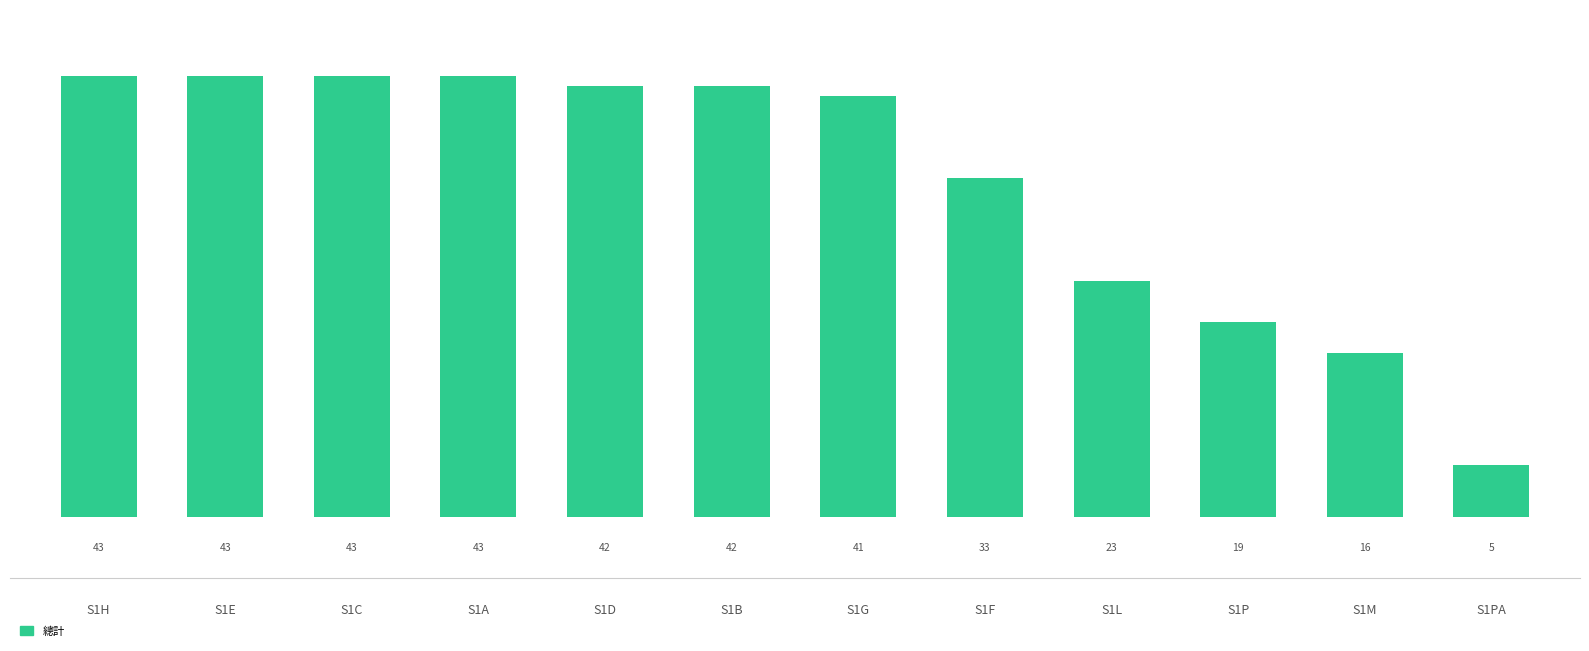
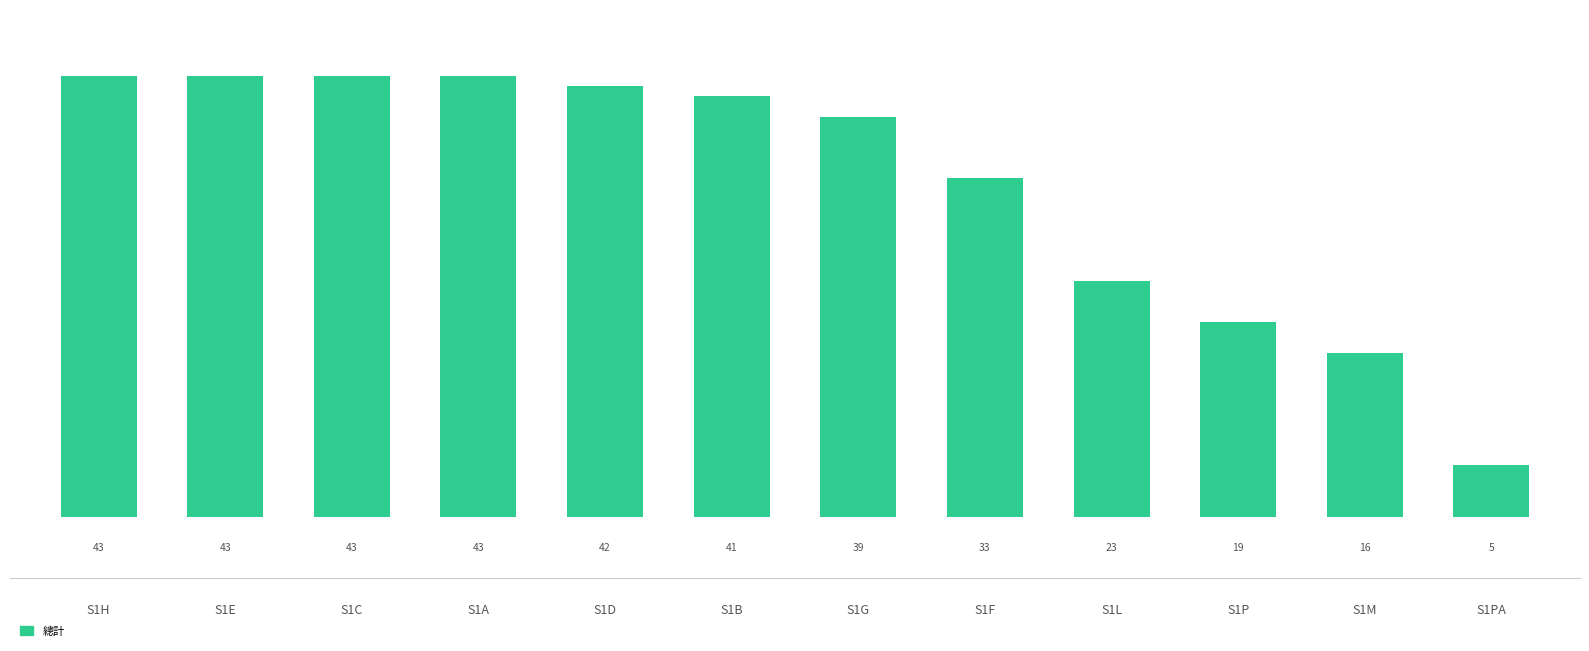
  {
-   "S1B": 42,
-   "S1G": 41
+   "S1B": 41,
+   "S1G": 39
  }
